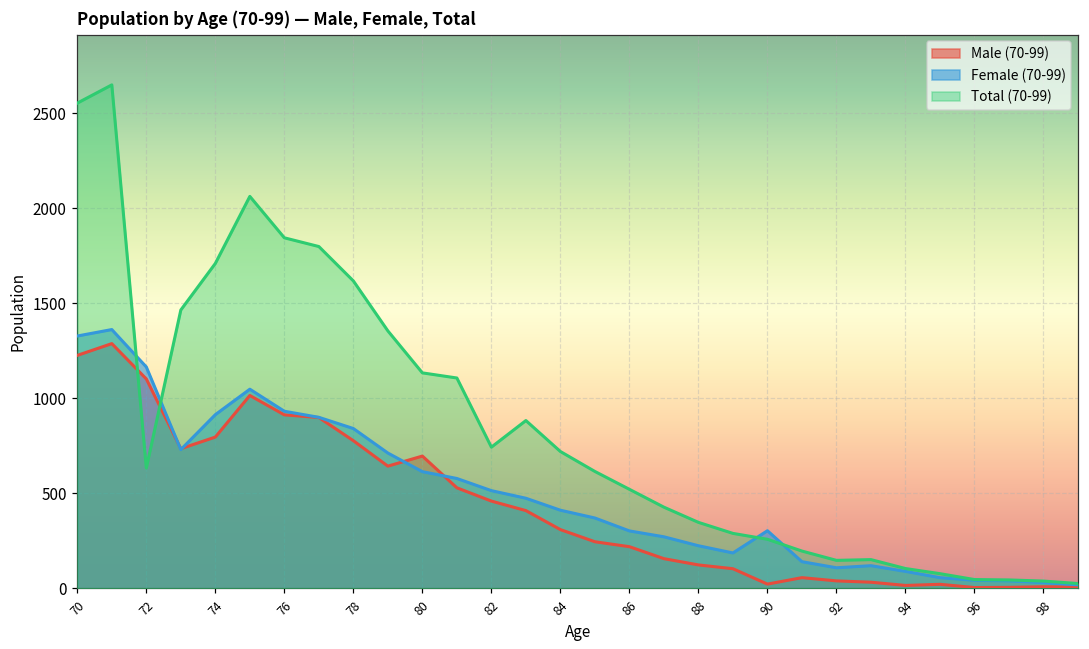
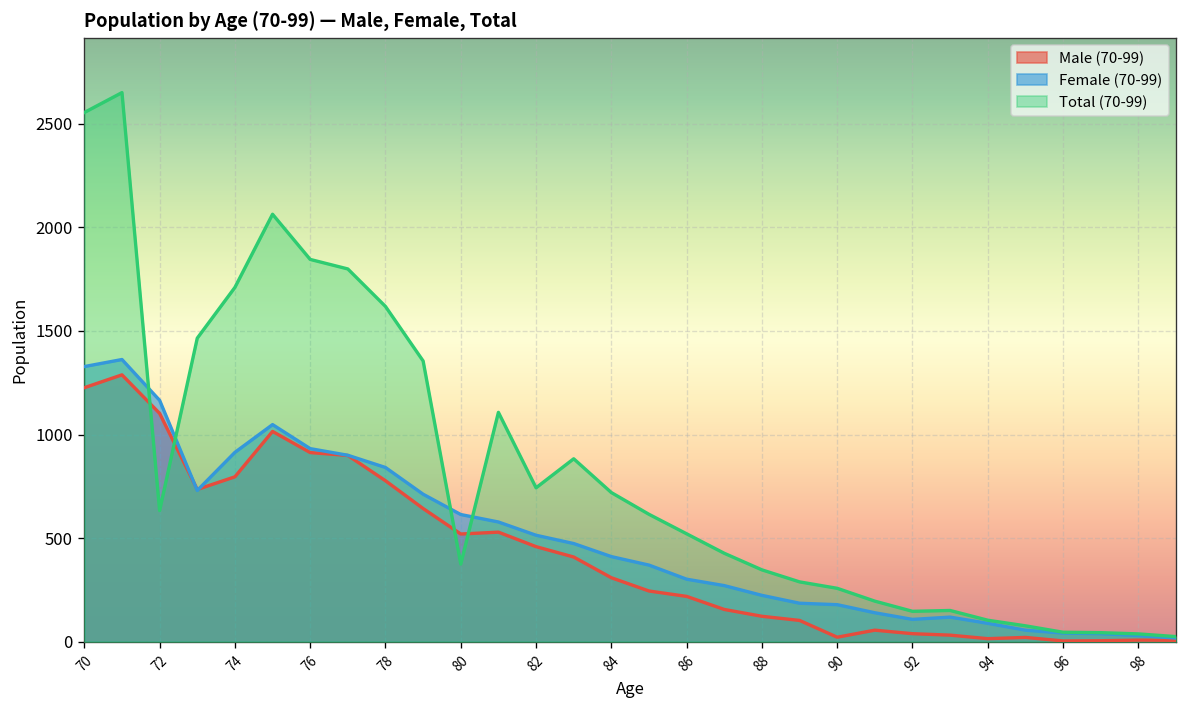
  {
    "Male (70-99)": {
      "70": 1230,
      "72": 1100,
      "74": 800,
      "76": 910,
      "78": 780,
-     "80": 700,
+     "80": 520,
      "82": 460,
      "84": 310,
      "86": 220,
      "88": 120,
      "90": 20,
      "92": 40,
      "94": 20,
      "96": 0,
      "98": 10
    },
    "Female (70-99)": {
      "70": 1330,
      "72": 1170,
      "74": 910,
      "76": 930,
      "78": 840,
      "80": 610,
      "82": 510,
      "84": 410,
      "86": 300,
      "88": 220,
-     "90": 300,
+     "90": 180,
      "92": 110
    },
    "Total (70-99)": {
      "70": 2550,
      "72": 630,
      "74": 1710,
      "76": 1850,
      "78": 1620,
-     "80": 1130,
+     "80": 380,
      "82": 740,
      "84": 720,
      "86": 520,
      "88": 350,
      "90": 260,
      "92": 150
    }
  }
